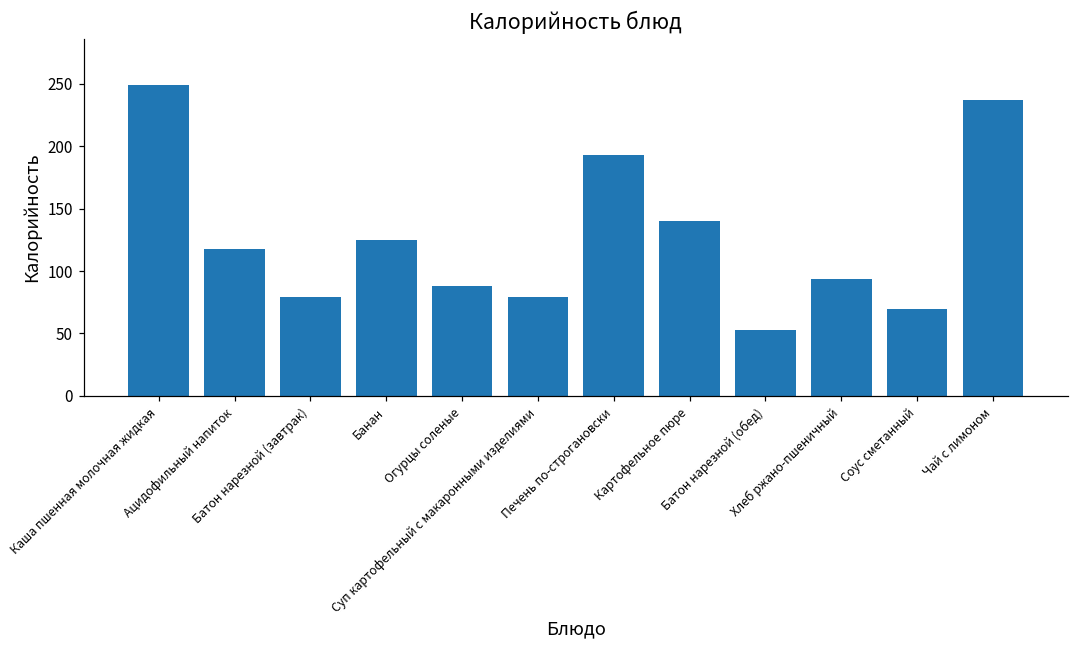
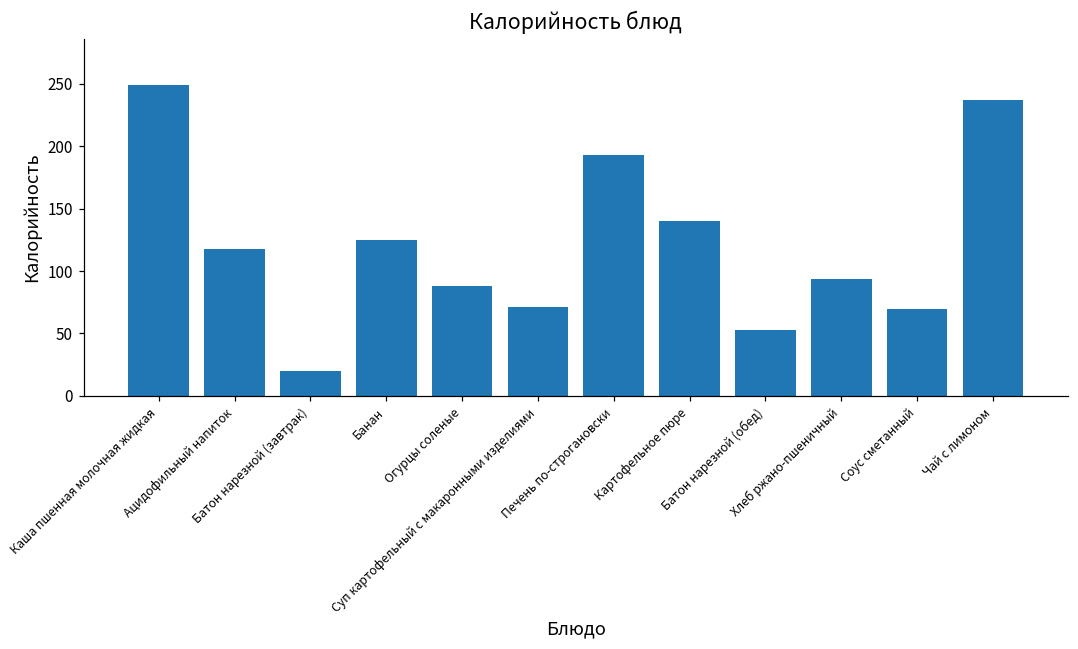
  {
    "Каша пшенная молочная жидкая": 249,
    "Ацидофильный напиток": 118,
-   "Батон нарезной (завтрак)": 79,
+   "Батон нарезной (завтрак)": 20,
    "Банан": 125,
    "Огурцы соленые": 88,
-   "Суп картофельный с макаронными изделиями": 79,
+   "Суп картофельный с макаронными изделиями": 71,
    "Печень по-строгановски": 193,
    "Картофельное пюре": 140,
    "Батон нарезной (обед)": 53,
    "Хлеб ржано-пшеничный": 94,
    "Соус сметанный": 70,
    "Чай с лимоном": 237
  }
